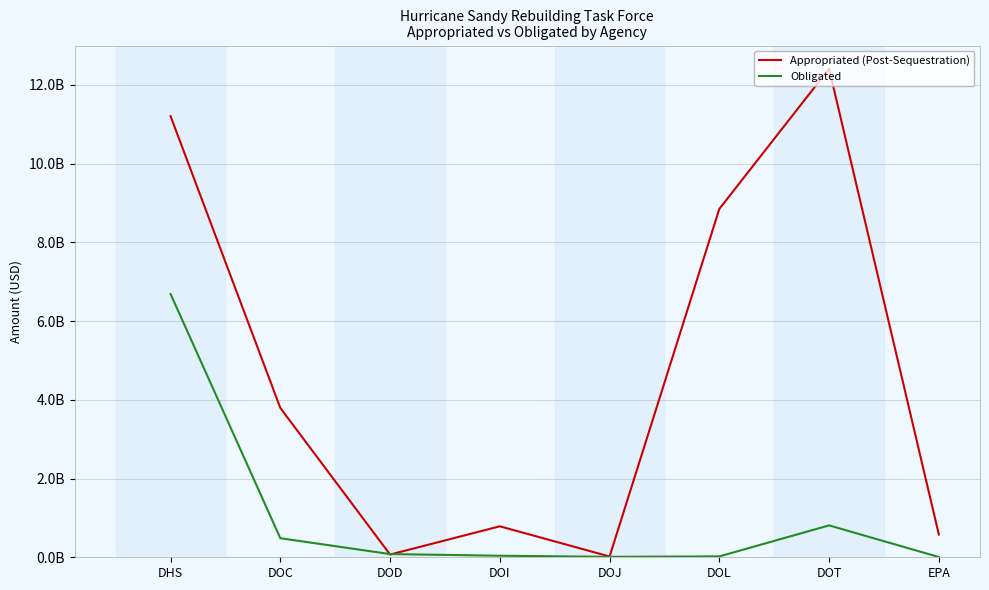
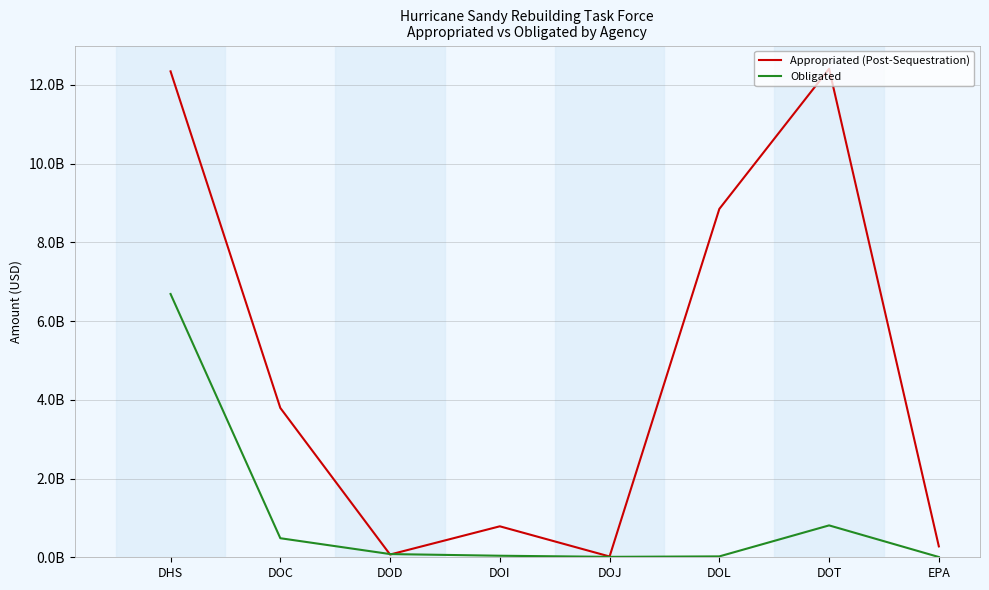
  {
    "Appropriated (Post-Sequestration)": {
-     "DHS": 11200000000,
+     "DHS": 12300000000,
      "DOC": 3800000000,
      "DOI": 800000000,
      "DOL": 8800000000,
-     "EPA": 600000000
+     "EPA": 300000000
    },
    "Obligated": {
      "DHS": 6700000000,
      "DOC": 500000000,
      "DOI": 0,
      "DOL": 0,
      "DOT": 800000000,
      "EPA": 0
    }
  }
